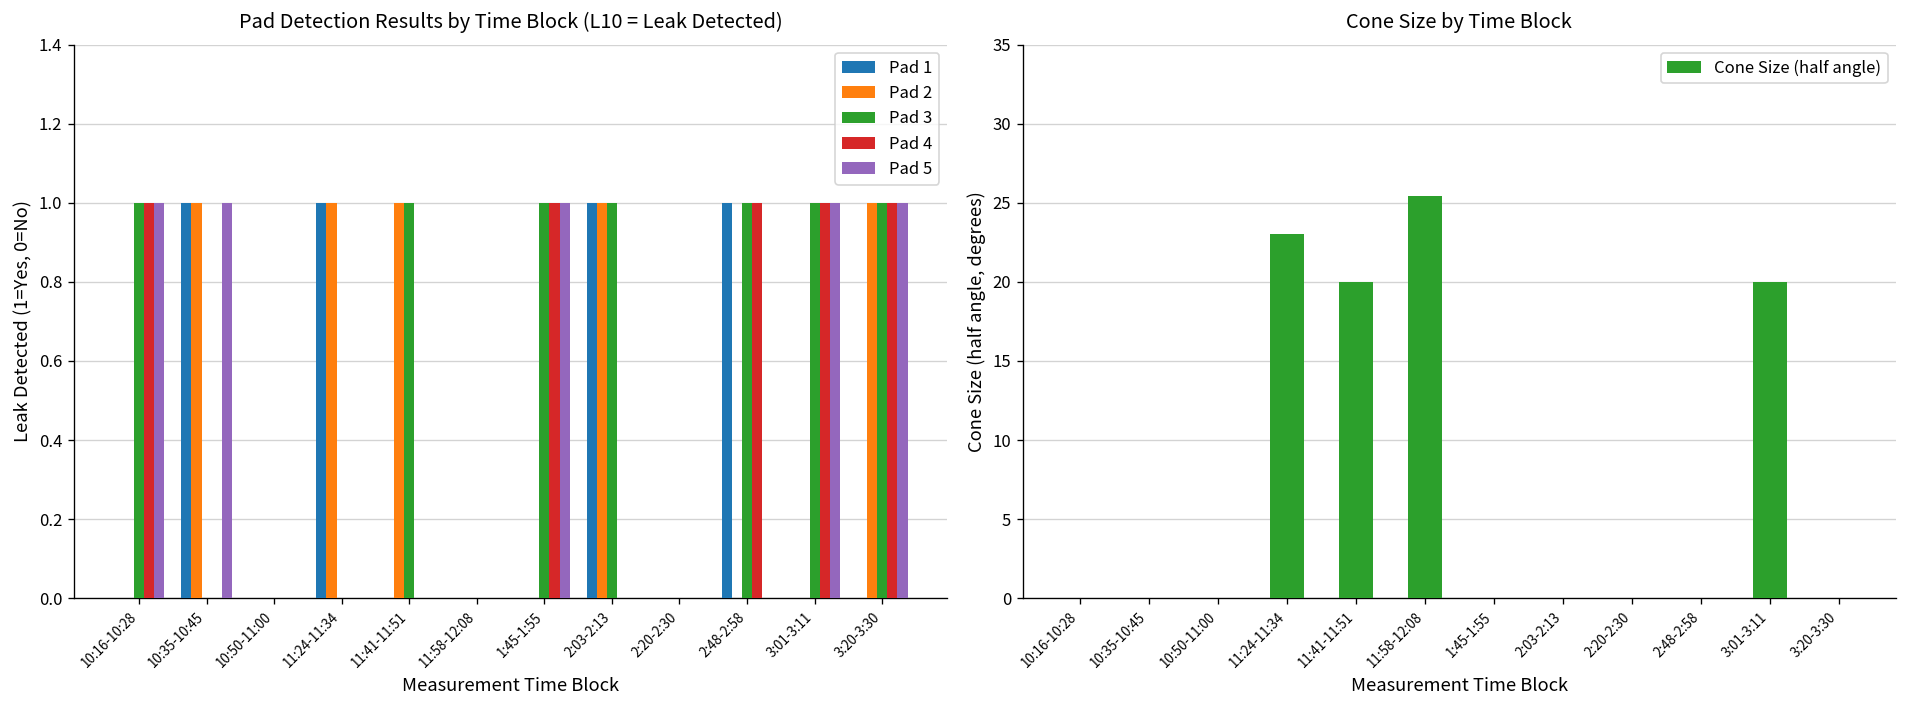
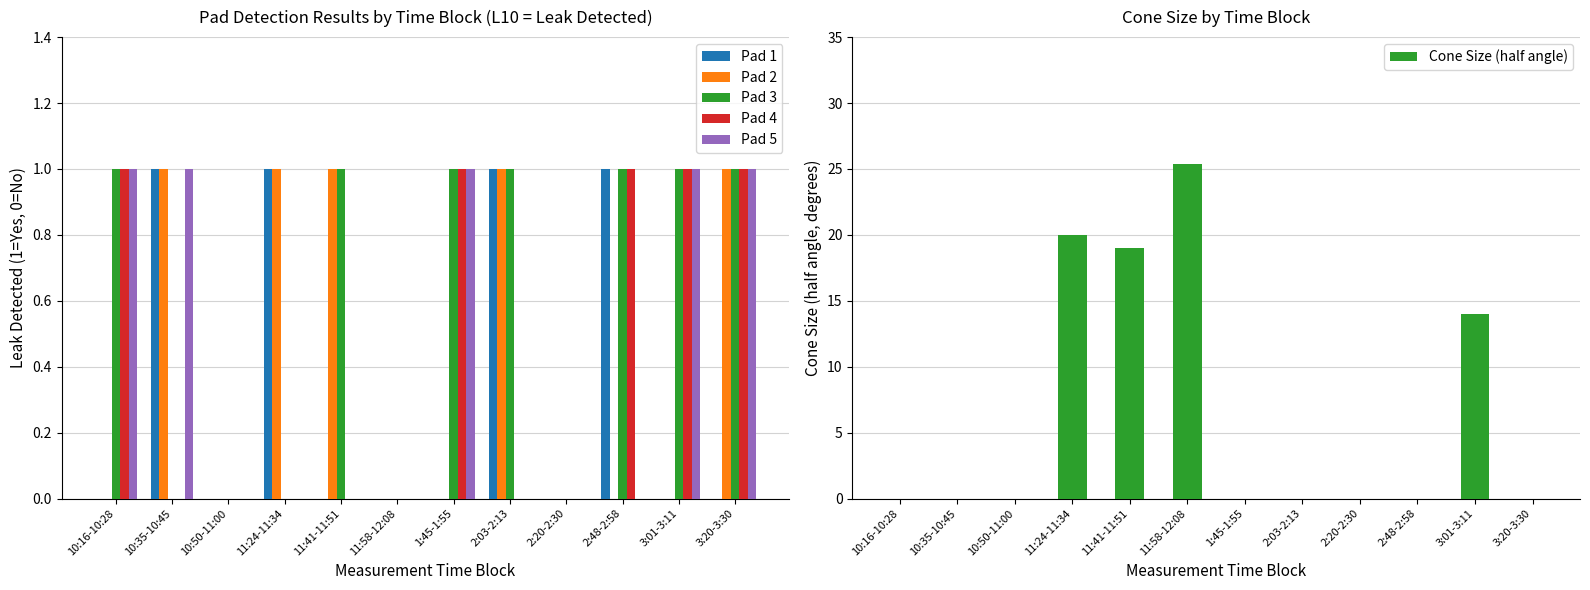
  {
    "Pad Detection Results by Time Block (L10 = Leak Detected)": {
      "Pad 1": {
        "10:16-10:28": 0.00,
        "10:35-10:45": 1.00,
        "10:50-11:00": 0.00,
        "11:24-11:34": 1.00,
        "11:41-11:51": 0.00,
        "11:58-12:08": 0.00,
        "1:45-1:55": 0.00,
        "2:03-2:13": 1.00,
        "2:20-2:30": 0.00,
        "2:48-2:58": 1.00,
        "3:01-3:11": 0.00,
        "3:20-3:30": 0.00
      },
      "Pad 2": {
        "10:16-10:28": 0.00,
        "10:35-10:45": 1.00,
        "10:50-11:00": 0.00,
        "11:24-11:34": 1.00,
        "11:41-11:51": 1.00,
        "11:58-12:08": 0.00,
        "1:45-1:55": 0.00,
        "2:03-2:13": 1.00,
        "2:20-2:30": 0.00,
        "2:48-2:58": 0.00,
        "3:01-3:11": 0.00,
        "3:20-3:30": 1.00
      },
      "Pad 3": {
        "10:16-10:28": 1.00,
        "10:35-10:45": 0.00,
        "10:50-11:00": 0.00,
        "11:24-11:34": 0.00,
        "11:41-11:51": 1.00,
        "11:58-12:08": 0.00,
        "1:45-1:55": 1.00,
        "2:03-2:13": 1.00,
        "2:20-2:30": 0.00,
        "2:48-2:58": 1.00,
        "3:01-3:11": 1.00,
        "3:20-3:30": 1.00
      },
      "Pad 4": {
        "10:16-10:28": 1.00,
        "10:35-10:45": 0.00,
        "10:50-11:00": 0.00,
        "11:24-11:34": 0.00,
        "11:41-11:51": 0.00,
        "11:58-12:08": 0.00,
        "1:45-1:55": 1.00,
        "2:03-2:13": 0.00,
        "2:20-2:30": 0.00,
        "2:48-2:58": 1.00,
        "3:01-3:11": 1.00,
        "3:20-3:30": 1.00
      },
      "Pad 5": {
        "10:16-10:28": 1.00,
        "10:35-10:45": 1.00,
        "10:50-11:00": 0.00,
        "11:24-11:34": 0.00,
        "11:41-11:51": 0.00,
        "11:58-12:08": 0.00,
        "1:45-1:55": 1.00,
        "2:03-2:13": 0.00,
        "2:20-2:30": 0.00,
        "2:48-2:58": 0.00,
        "3:01-3:11": 1.00,
        "3:20-3:30": 1.00
      }
    },
    "Cone Size by Time Block": {
      "10:16-10:28": 0,
      "10:35-10:45": 0,
      "10:50-11:00": 0,
-     "11:24-11:34": 23,
-     "11:41-11:51": 20,
+     "11:24-11:34": 20,
+     "11:41-11:51": 19,
      "11:58-12:08": 25.4,
      "1:45-1:55": 0,
      "2:03-2:13": 0,
      "2:20-2:30": 0,
      "2:48-2:58": 0,
-     "3:01-3:11": 20,
+     "3:01-3:11": 14,
      "3:20-3:30": 0
    }
  }
